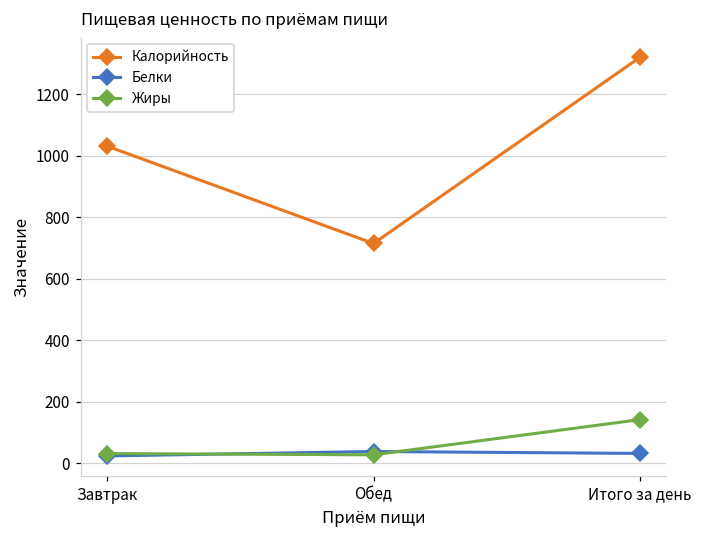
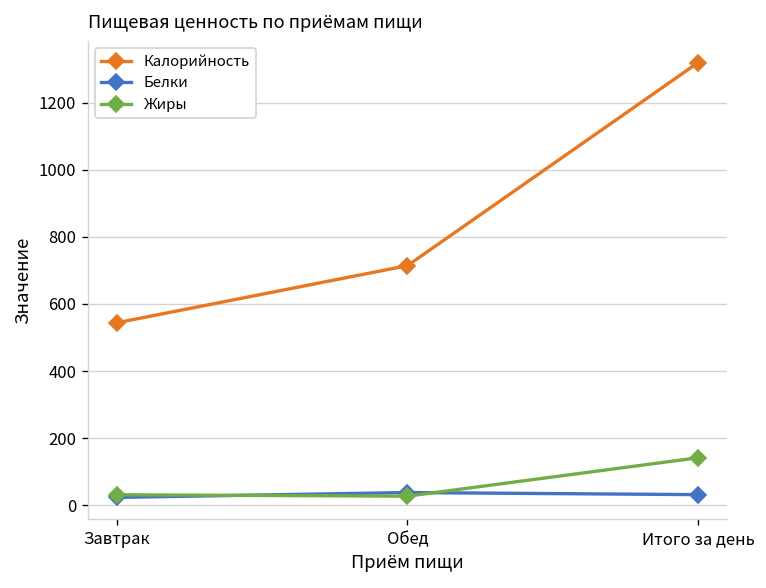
  {
    "Калорийность": {
-     "Завтрак": 1030,
+     "Завтрак": 540,
      "Обед": 710,
      "Итого за день": 1320
    },
    "Белки": {
      "Обед": 40,
      "Итого за день": 30
    },
    "Жиры": {
      "Обед": 30,
      "Итого за день": 140
    }
  }
